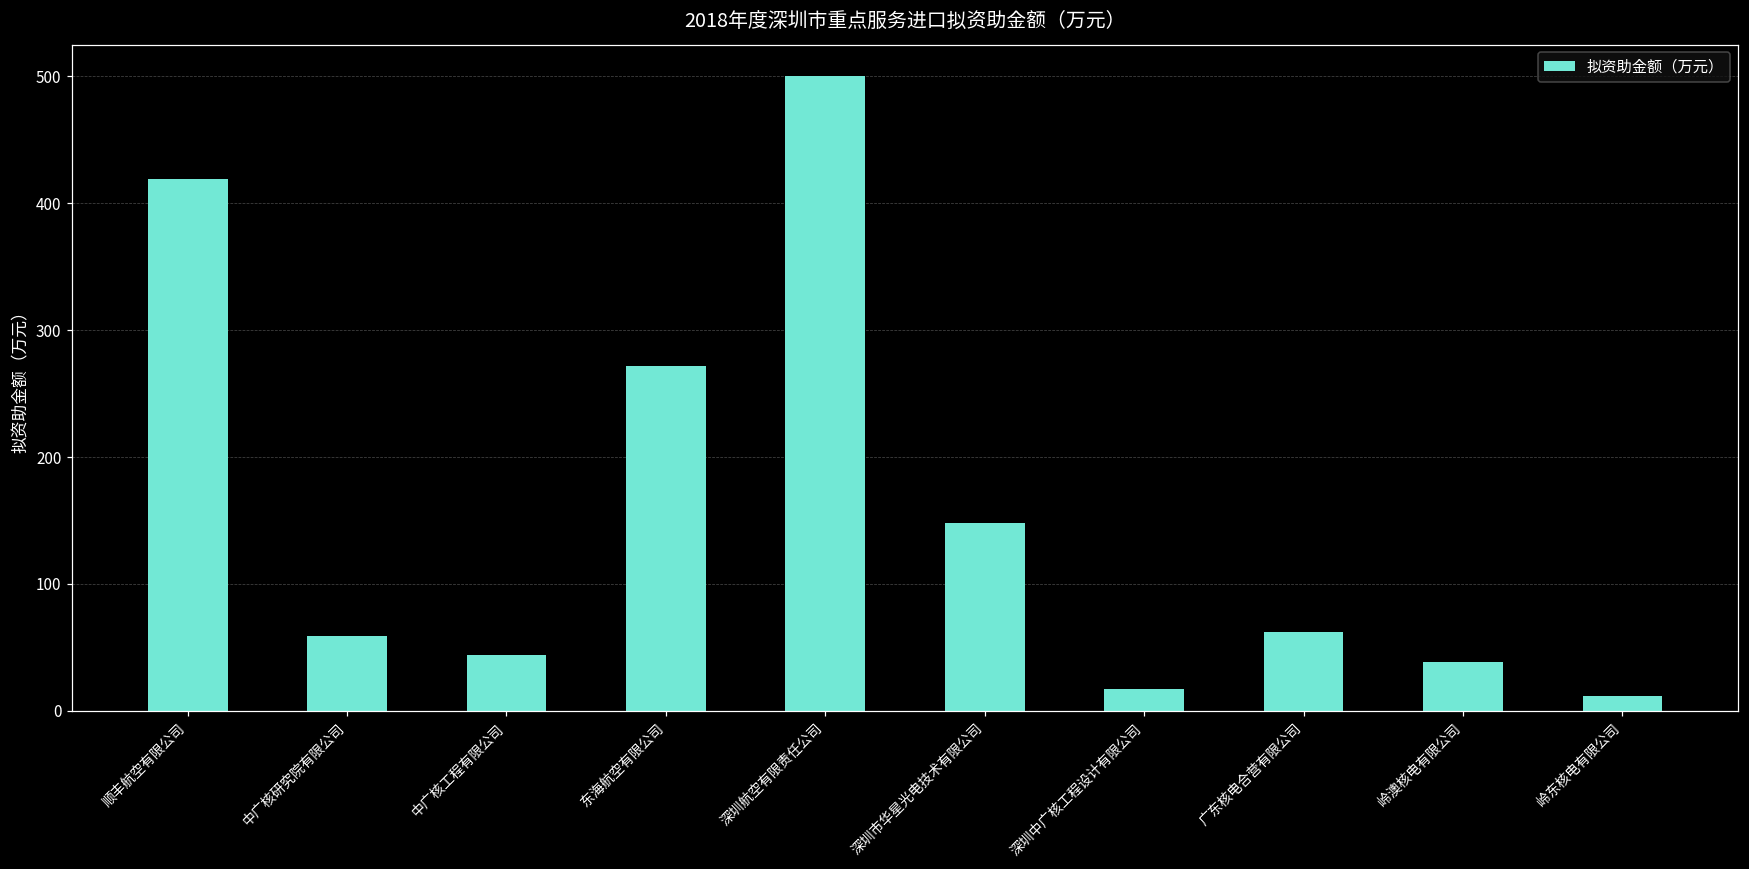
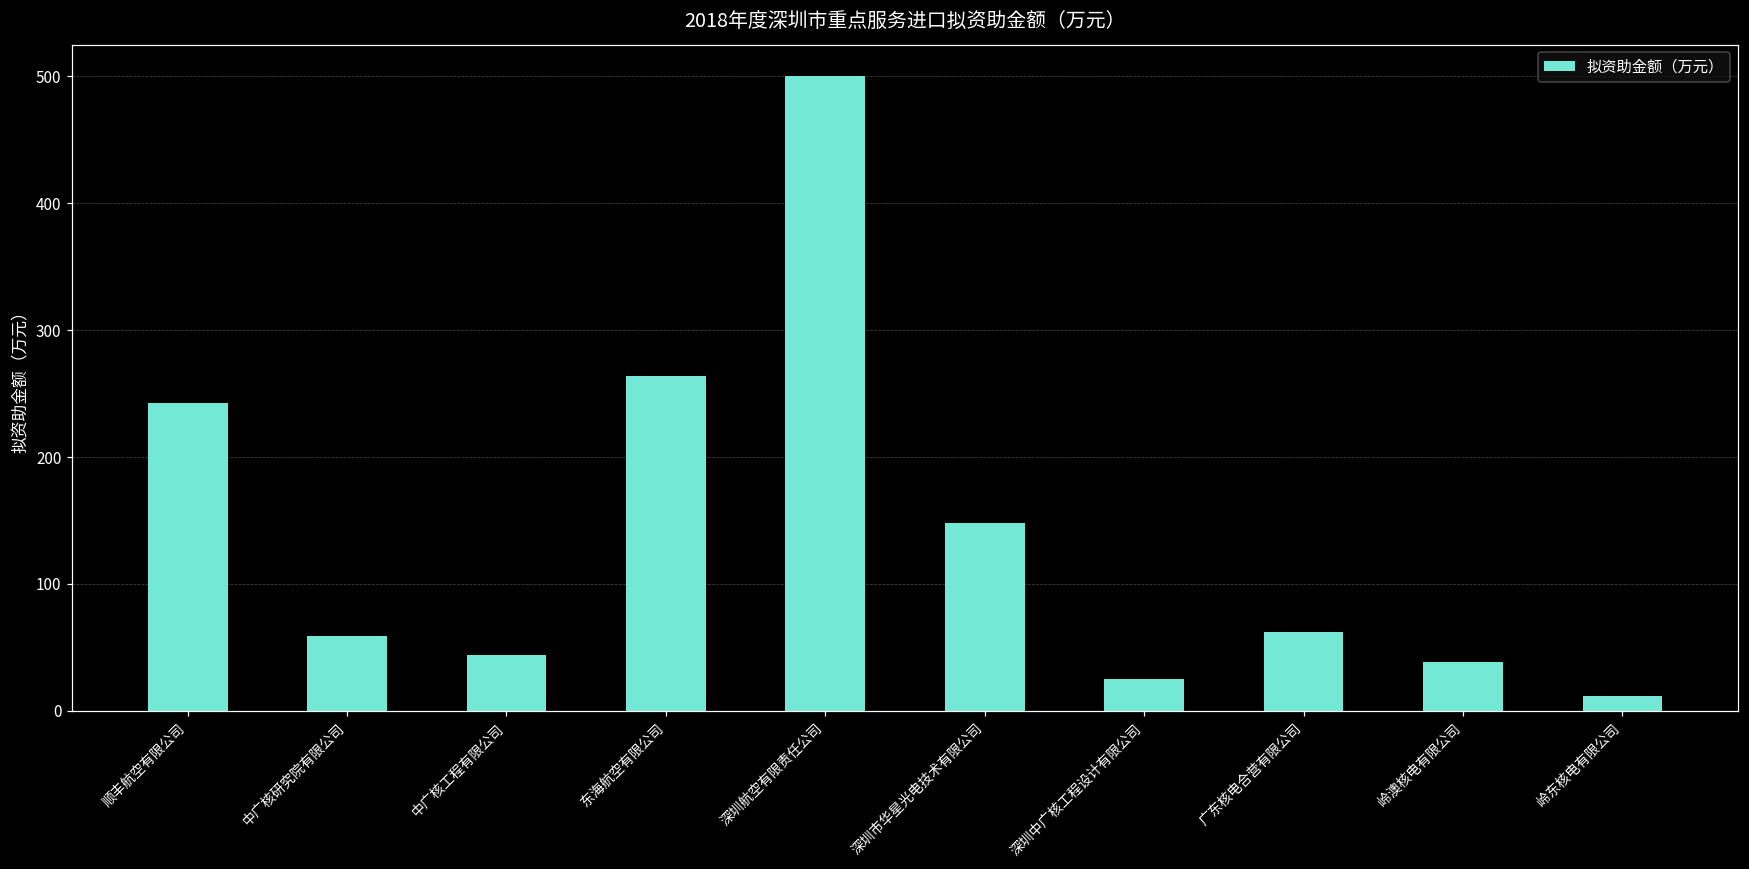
  {
-   "顺丰航空有限公司": 419,
+   "顺丰航空有限公司": 243,
    "中广核研究院有限公司": 59,
    "中广核工程有限公司": 44,
-   "东海航空有限公司": 272,
+   "东海航空有限公司": 264,
    "深圳航空有限责任公司": 500,
    "深圳市华星光电技术有限公司": 148,
-   "深圳中广核工程设计有限公司": 18,
+   "深圳中广核工程设计有限公司": 25,
    "广东核电合营有限公司": 62,
    "岭澳核电有限公司": 39,
    "岭东核电有限公司": 12
  }
